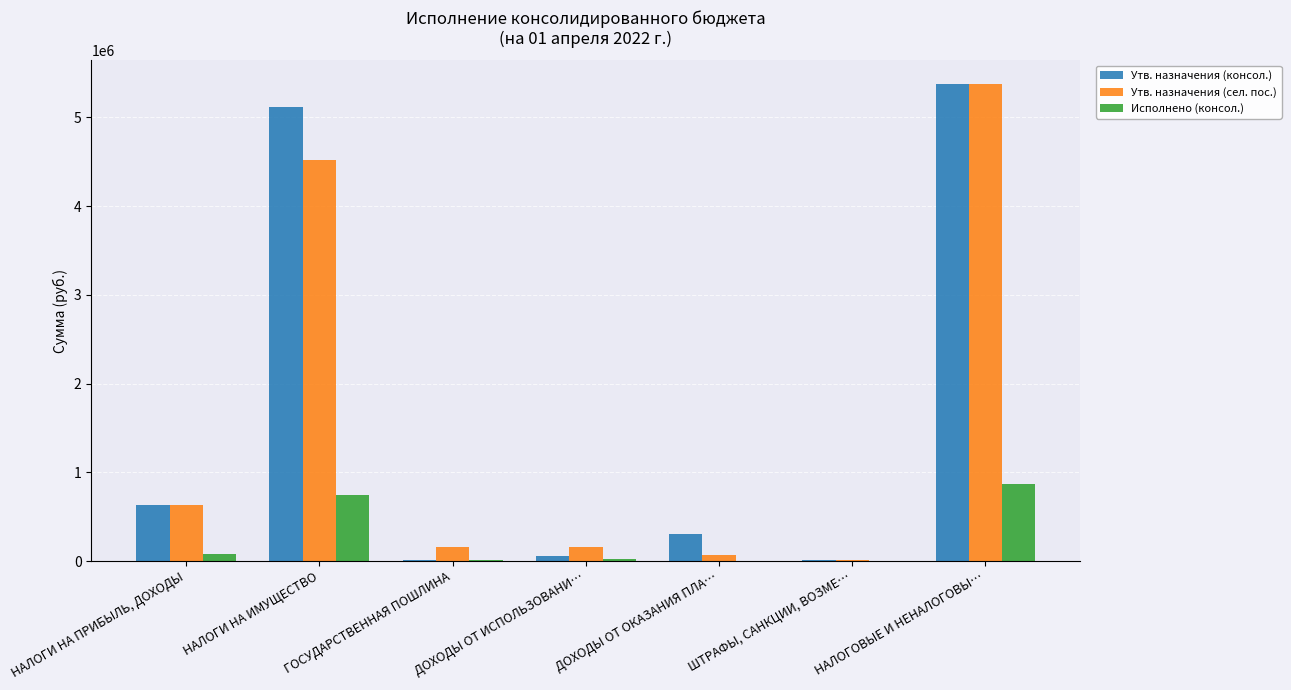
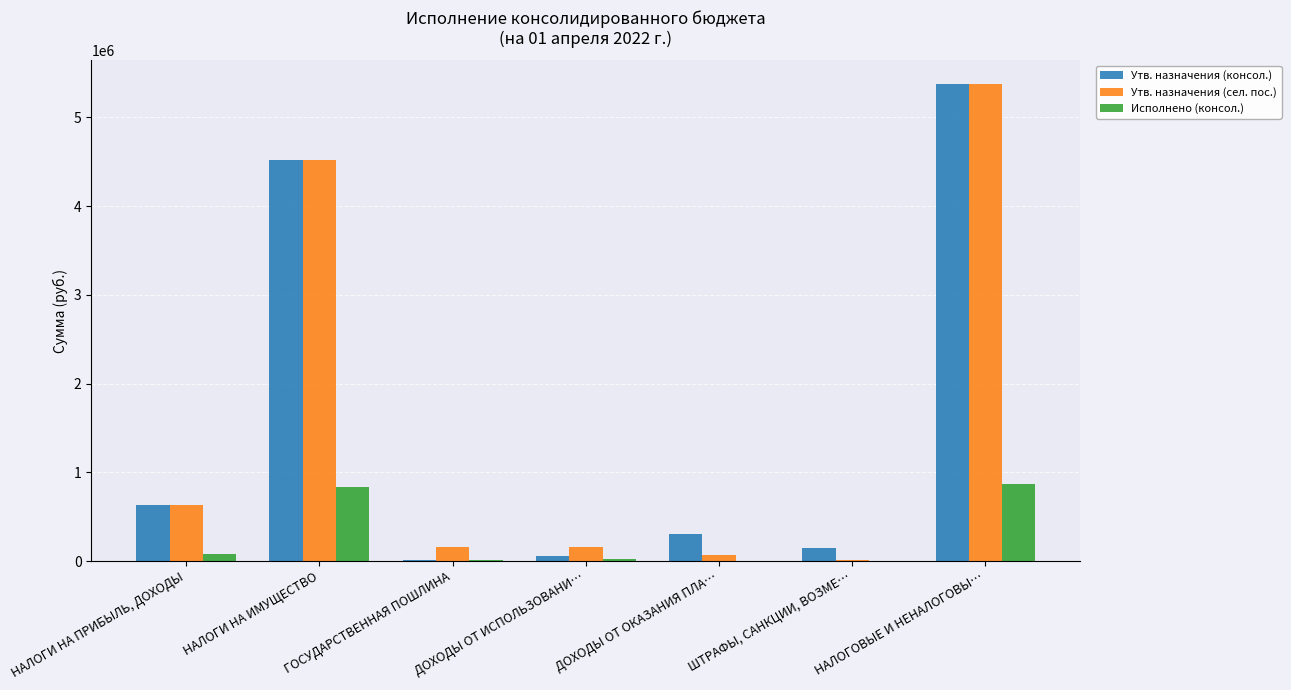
  {
    "Утв. назначения (консол.)": {
      "НАЛОГИ НА ПРИБЫЛЬ, ДОХОДЫ": 600000,
-     "НАЛОГИ НА ИМУЩЕСТВО": 5100000,
+     "НАЛОГИ НА ИМУЩЕСТВО": 4500000,
      "ДОХОДЫ ОТ ИСПОЛЬЗОВАНИ…": 100000,
      "ДОХОДЫ ОТ ОКАЗАНИЯ ПЛА…": 300000,
-     "ШТРАФЫ, САНКЦИИ, ВОЗМЕ…": 0,
+     "ШТРАФЫ, САНКЦИИ, ВОЗМЕ…": 100000,
      "НАЛОГОВЫЕ И НЕНАЛОГОВЫ…": 5400000
    },
    "Утв. назначения (сел. пос.)": {
      "НАЛОГИ НА ПРИБЫЛЬ, ДОХОДЫ": 600000,
      "НАЛОГИ НА ИМУЩЕСТВО": 4500000,
      "ГОСУДАРСТВЕННАЯ ПОШЛИНА": 200000,
      "ДОХОДЫ ОТ ИСПОЛЬЗОВАНИ…": 200000,
      "ДОХОДЫ ОТ ОКАЗАНИЯ ПЛА…": 100000,
      "НАЛОГОВЫЕ И НЕНАЛОГОВЫ…": 5400000
    },
    "Исполнено (консол.)": {
      "НАЛОГИ НА ПРИБЫЛЬ, ДОХОДЫ": 100000,
-     "НАЛОГИ НА ИМУЩЕСТВО": 700000,
+     "НАЛОГИ НА ИМУЩЕСТВО": 800000,
      "ДОХОДЫ ОТ ОКАЗАНИЯ ПЛА…": 0,
      "НАЛОГОВЫЕ И НЕНАЛОГОВЫ…": 900000
    }
  }
